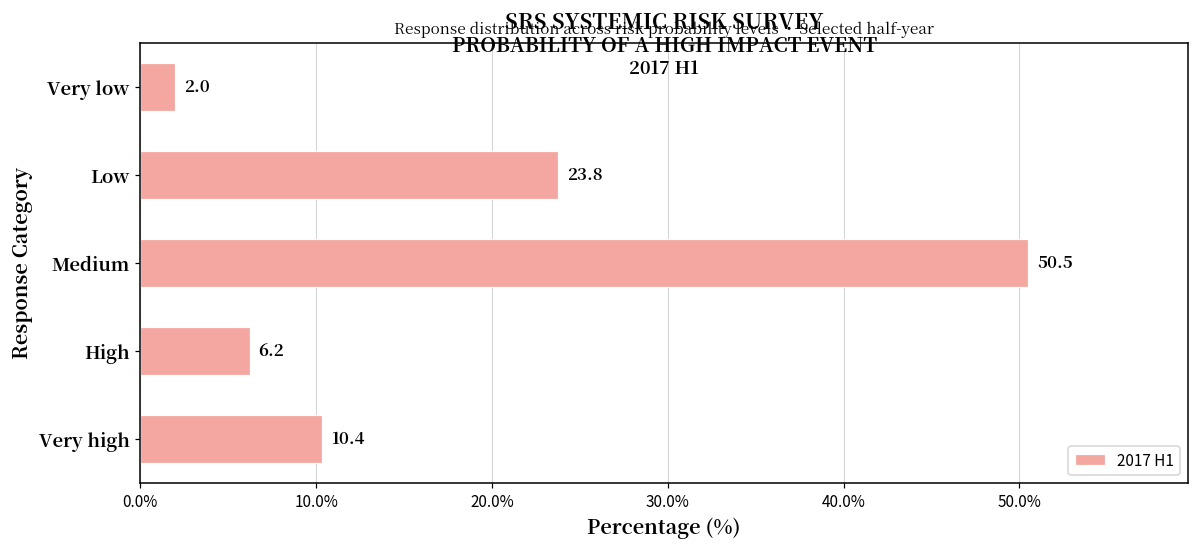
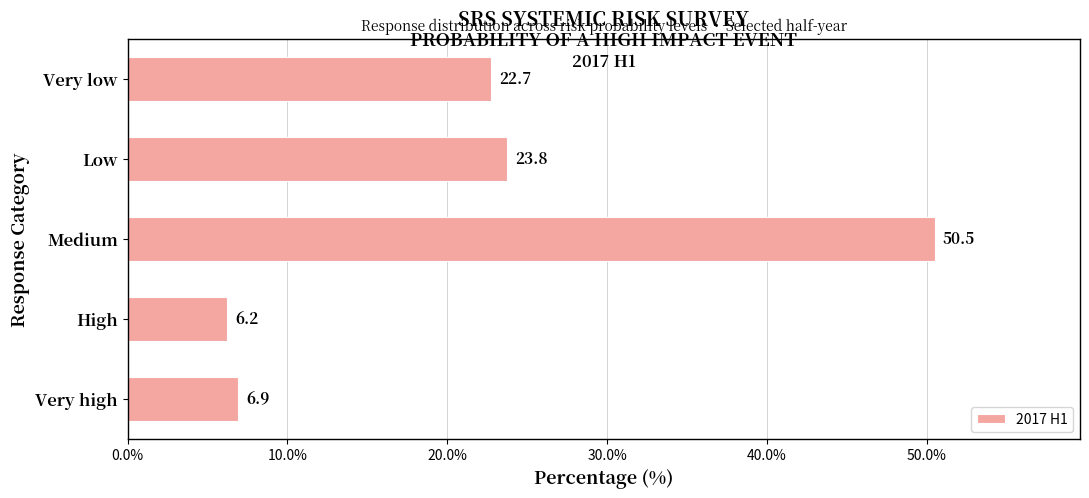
  {
-   "Very low": 2.0,
+   "Very low": 22.7,
    "Low": 23.8,
    "Medium": 50.5,
    "High": 6.2,
-   "Very high": 10.4
+   "Very high": 6.9
  }
